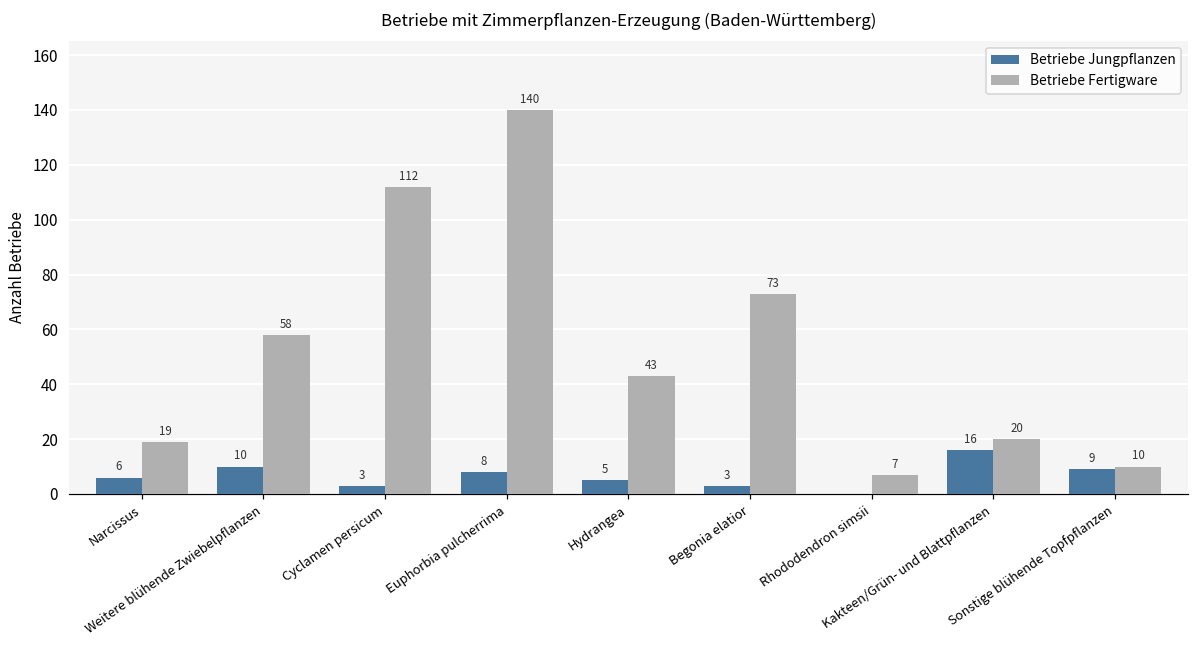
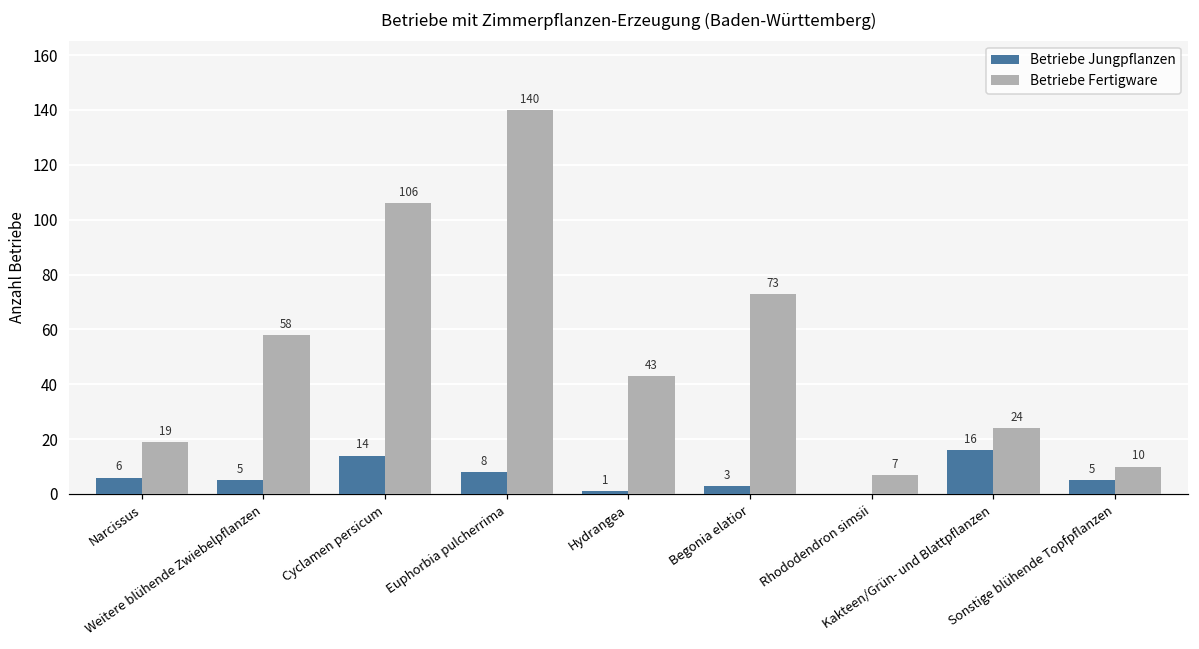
  {
    "Betriebe Jungpflanzen": {
      "Narcissus": 6,
-     "Weitere blühende Zwiebelpflanzen": 10,
-     "Cyclamen persicum": 3,
+     "Weitere blühende Zwiebelpflanzen": 5,
+     "Cyclamen persicum": 14,
      "Euphorbia pulcherrima": 8,
-     "Hydrangea": 5,
+     "Hydrangea": 1,
      "Begonia elatior": 3,
      "Kakteen/Grün- und Blattpflanzen": 16,
-     "Sonstige blühende Topfpflanzen": 9
+     "Sonstige blühende Topfpflanzen": 5
    },
    "Betriebe Fertigware": {
      "Narcissus": 19,
      "Weitere blühende Zwiebelpflanzen": 58,
-     "Cyclamen persicum": 112,
+     "Cyclamen persicum": 106,
      "Euphorbia pulcherrima": 140,
      "Hydrangea": 43,
      "Begonia elatior": 73,
      "Rhododendron simsii": 7,
-     "Kakteen/Grün- und Blattpflanzen": 20,
+     "Kakteen/Grün- und Blattpflanzen": 24,
      "Sonstige blühende Topfpflanzen": 10
    }
  }
